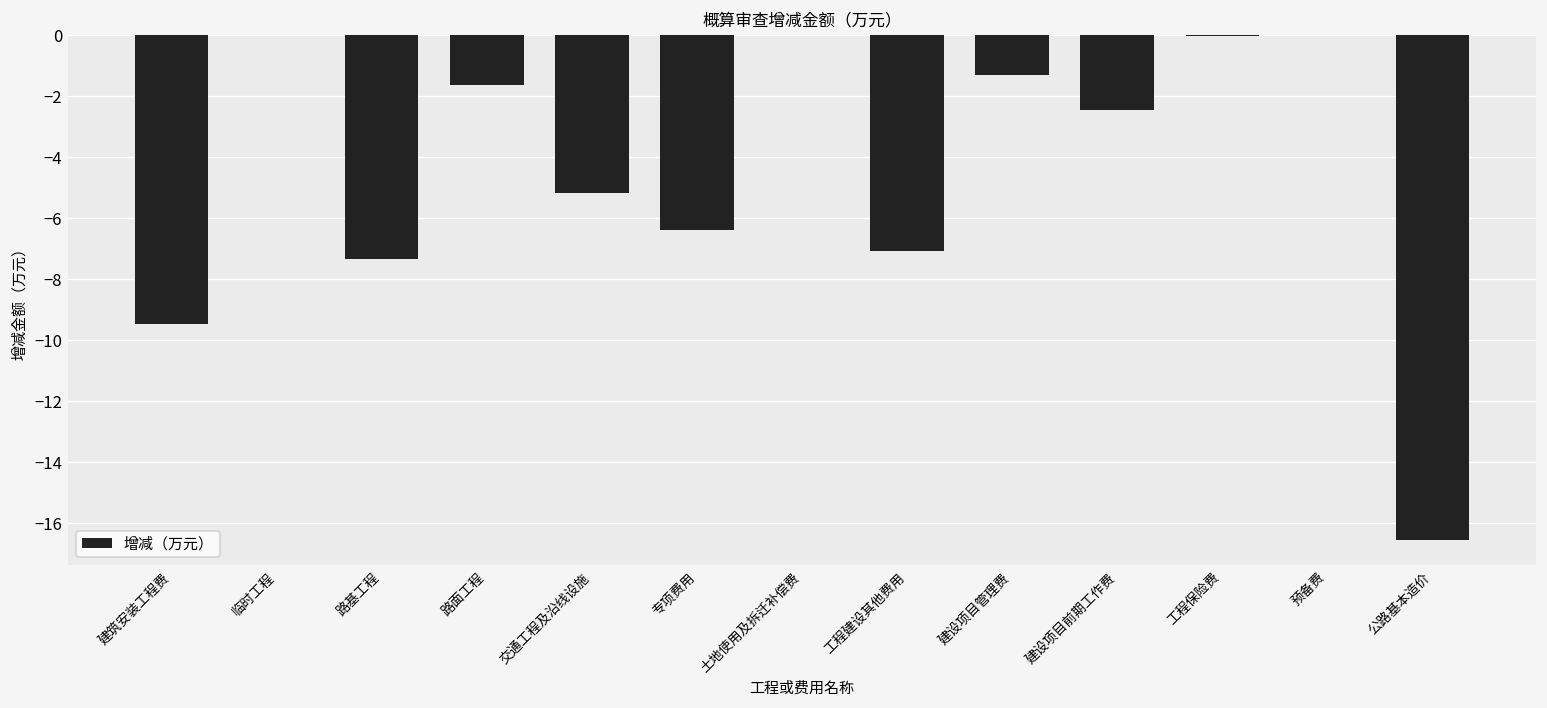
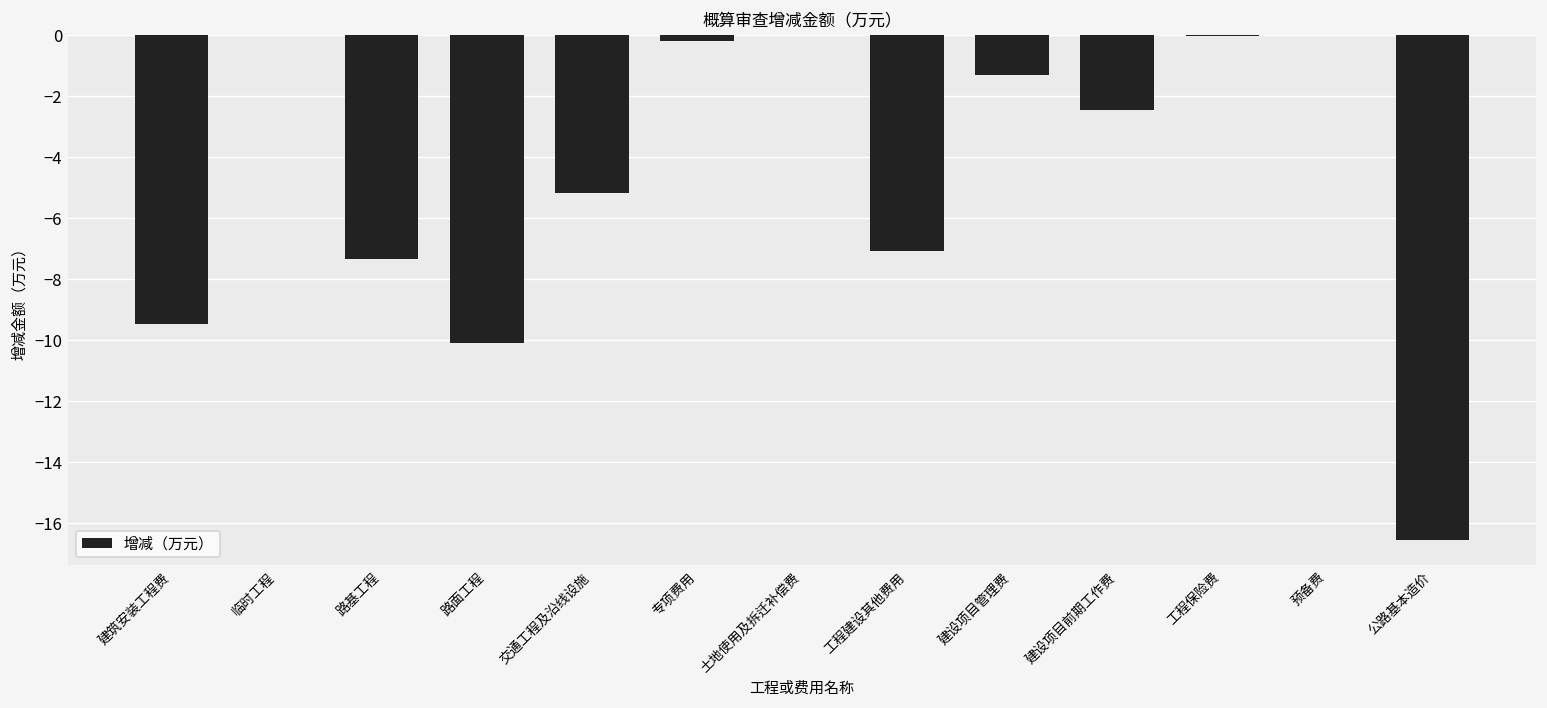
  {
    "建筑安装工程费": -9.5,
    "临时工程": 0.0,
    "路基工程": -7.3,
-   "路面工程": -1.6,
+   "路面工程": -10.1,
    "交通工程及沿线设施": -5.2,
-   "专项费用": -6.4,
+   "专项费用": -0.2,
    "土地使用及拆迁补偿费": 0.0,
    "工程建设其他费用": -7.1,
    "建设项目管理费": -1.3,
    "建设项目前期工作费": -2.5,
    "预备费": 0.0,
    "公路基本造价": -16.5
  }
